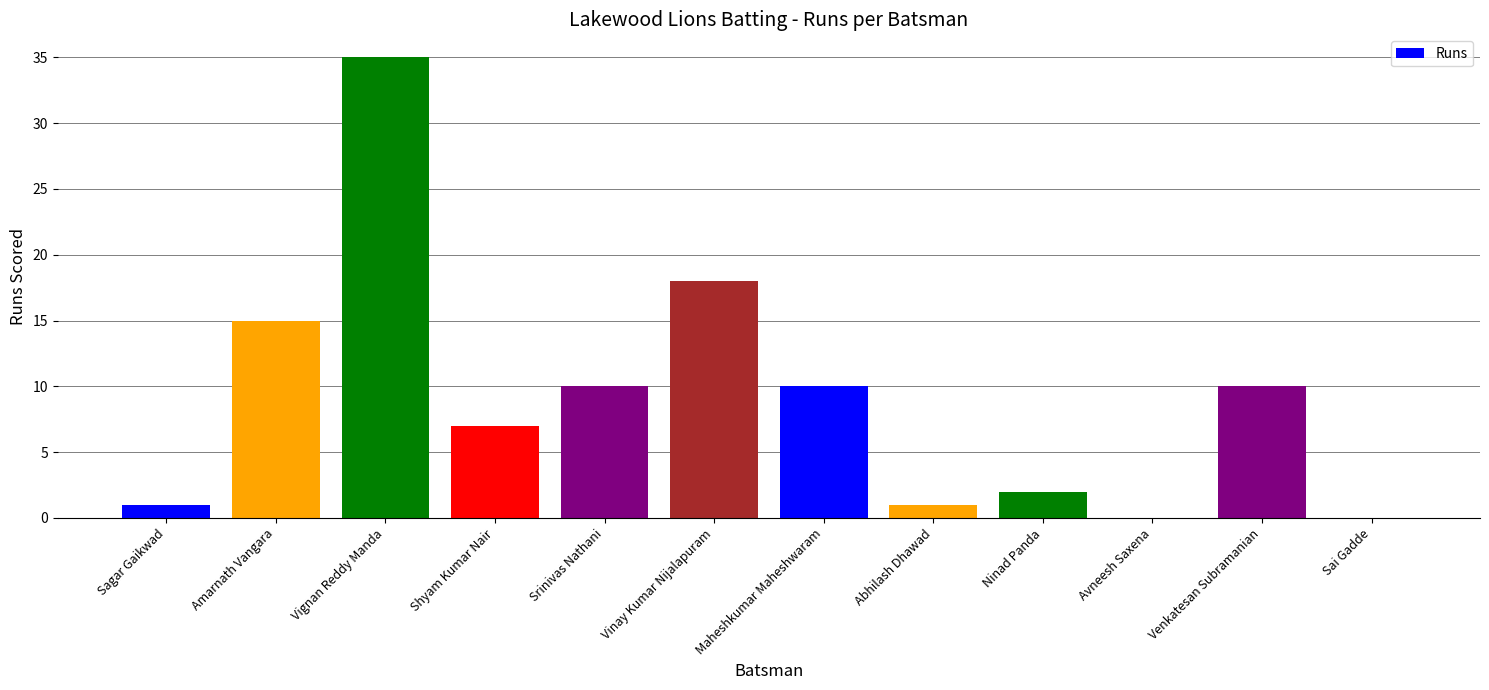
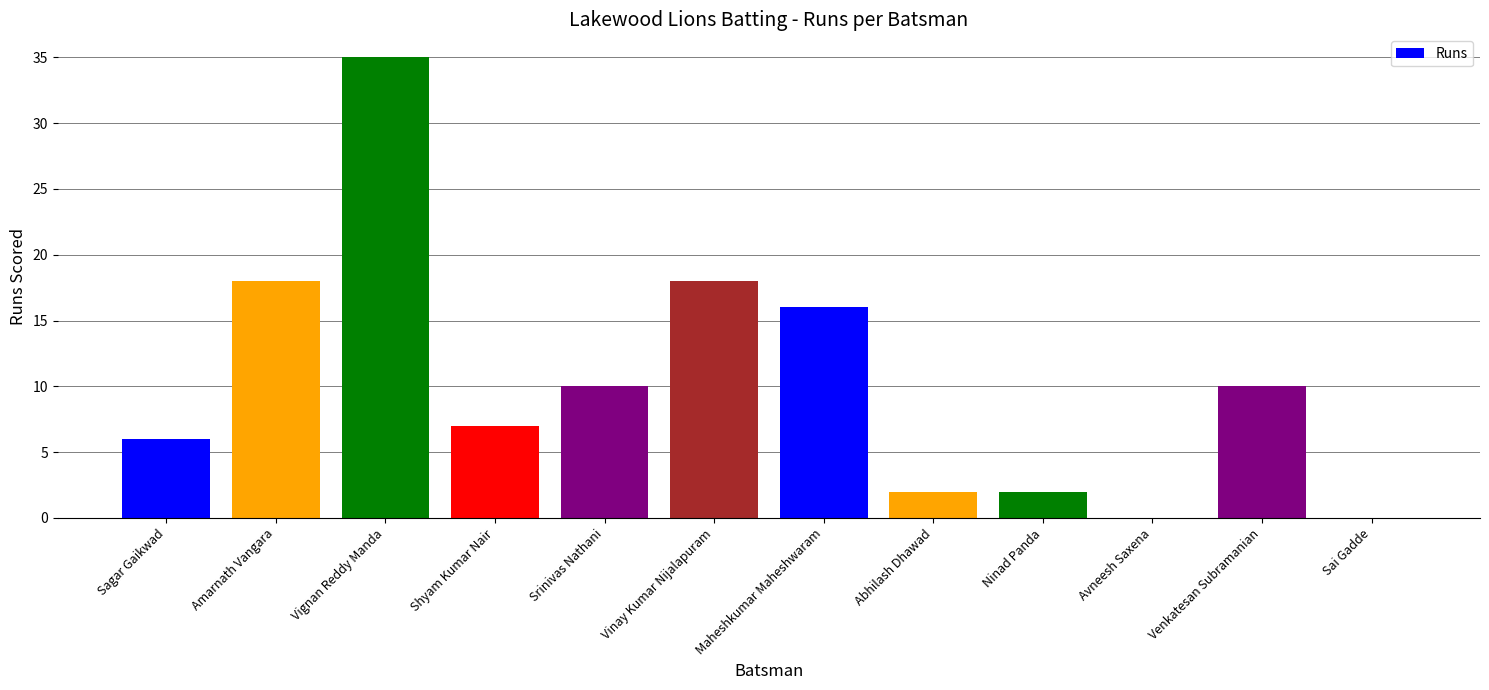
  {
-   "Sagar Gaikwad": 1,
-   "Amarnath Vangara": 15,
+   "Sagar Gaikwad": 6,
+   "Amarnath Vangara": 18,
    "Vignan Reddy Manda": 35,
    "Shyam Kumar Nair": 7,
    "Srinivas Nathani": 10,
    "Vinay Kumar Nijalapuram": 18,
-   "Maheshkumar Maheshwaram": 10,
-   "Abhilash Dhawad": 1,
+   "Maheshkumar Maheshwaram": 16,
+   "Abhilash Dhawad": 2,
    "Ninad Panda": 2,
    "Avneesh Saxena": 0,
    "Venkatesan Subramanian": 10,
    "Sai Gadde": 0
  }
